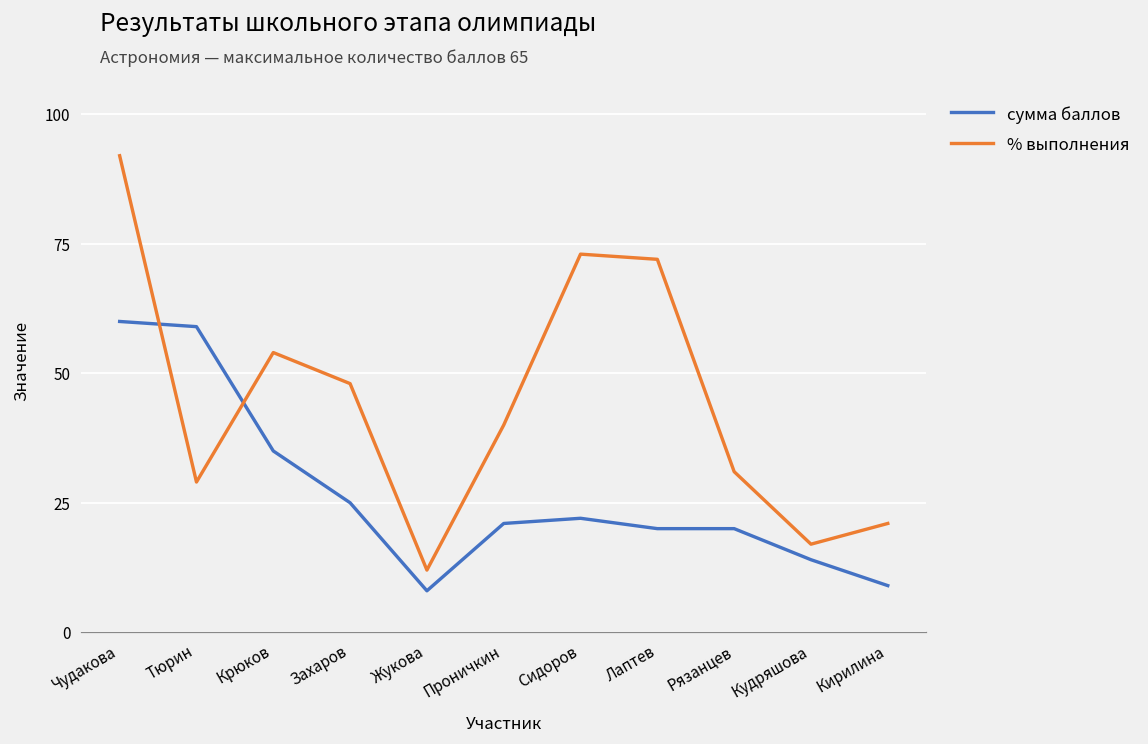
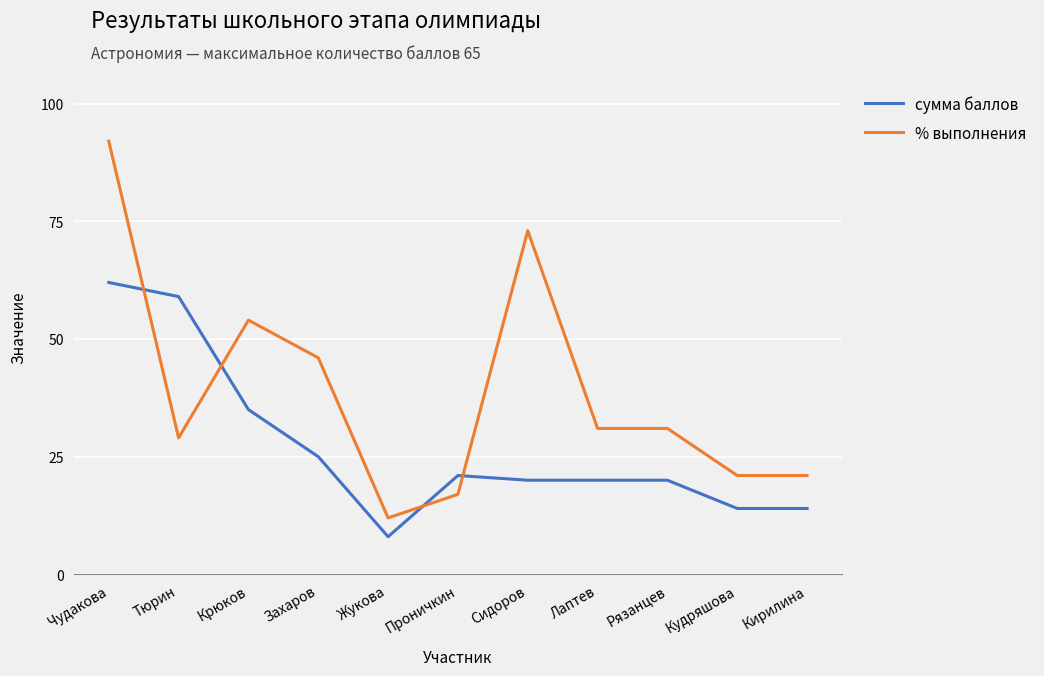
  {
    "сумма баллов": {
-     "Чудакова": 60,
+     "Чудакова": 62,
      "Тюрин": 59,
      "Крюков": 35,
      "Захаров": 25,
      "Жукова": 8,
      "Проничкин": 21,
-     "Сидоров": 22,
+     "Сидоров": 20,
      "Лаптев": 20,
      "Рязанцев": 20,
      "Кудряшова": 14,
-     "Кирилина": 9
+     "Кирилина": 14
    },
    "% выполнения": {
      "Чудакова": 92,
      "Тюрин": 29,
      "Крюков": 54,
-     "Захаров": 48,
+     "Захаров": 46,
      "Жукова": 12,
-     "Проничкин": 40,
+     "Проничкин": 17,
      "Сидоров": 73,
-     "Лаптев": 72,
+     "Лаптев": 31,
      "Рязанцев": 31,
-     "Кудряшова": 17,
+     "Кудряшова": 21,
      "Кирилина": 21
    }
  }
